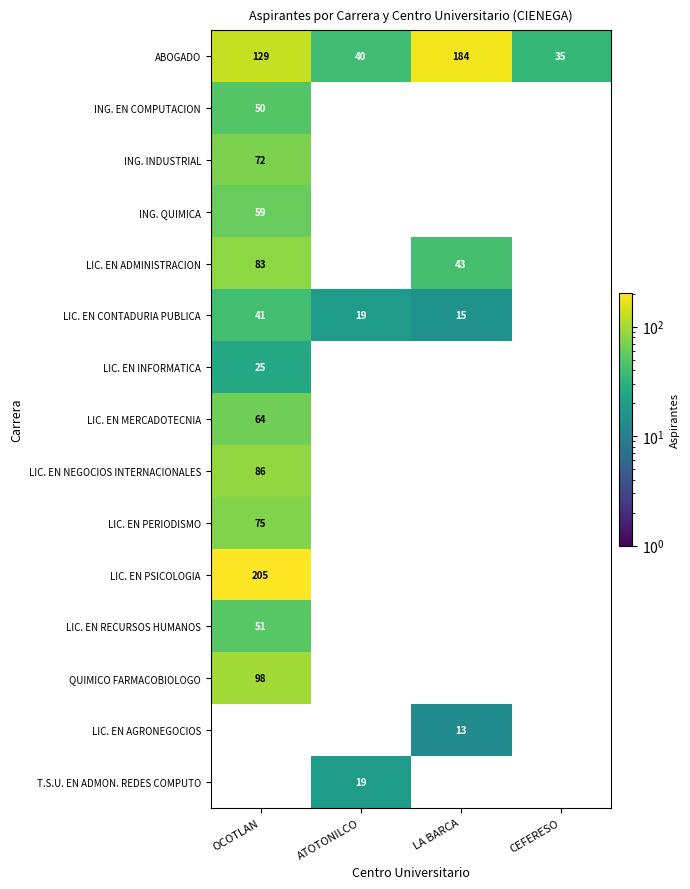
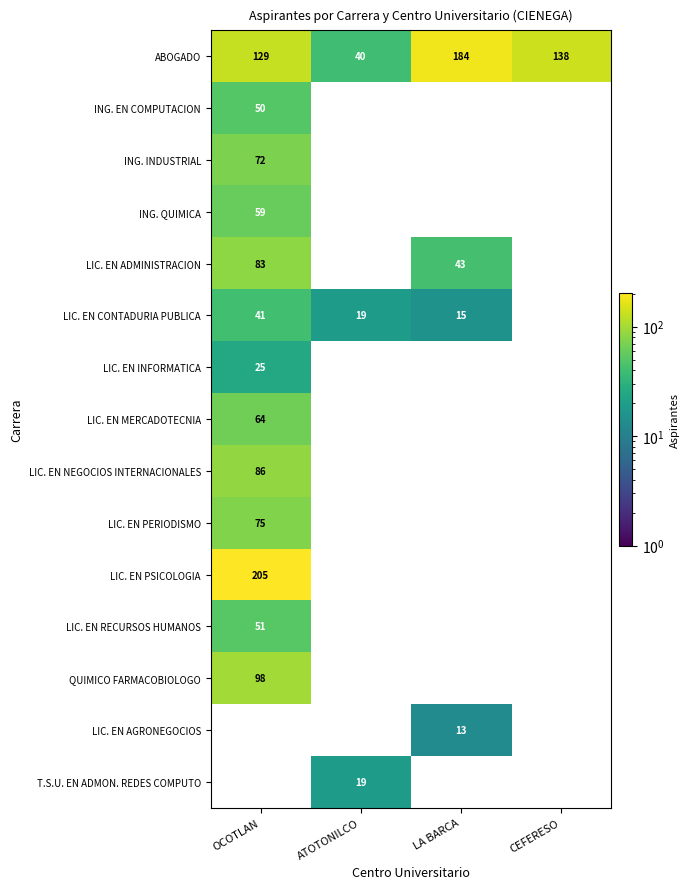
  {
    "ABOGADO": {
      "OCOTLAN": 129,
      "ATOTONILCO": 40,
      "LA BARCA": 184,
-     "CEFERESO": 35
+     "CEFERESO": 138
    },
    "ING. EN COMPUTACION": {
      "OCOTLAN": 50
    },
    "ING. INDUSTRIAL": {
      "OCOTLAN": 72
    },
    "ING. QUIMICA": {
      "OCOTLAN": 59
    },
    "LIC. EN ADMINISTRACION": {
      "OCOTLAN": 83,
      "LA BARCA": 43
    },
    "LIC. EN CONTADURIA PUBLICA": {
      "OCOTLAN": 41,
      "ATOTONILCO": 19,
      "LA BARCA": 15
    },
    "LIC. EN INFORMATICA": {
      "OCOTLAN": 25
    },
    "LIC. EN MERCADOTECNIA": {
      "OCOTLAN": 64
    },
    "LIC. EN NEGOCIOS INTERNACIONALES": {
      "OCOTLAN": 86
    },
    "LIC. EN PERIODISMO": {
      "OCOTLAN": 75
    },
    "LIC. EN PSICOLOGIA": {
      "OCOTLAN": 205
    },
    "LIC. EN RECURSOS HUMANOS": {
      "OCOTLAN": 51
    },
    "QUIMICO FARMACOBIOLOGO": {
      "OCOTLAN": 98
    },
    "LIC. EN AGRONEGOCIOS": {
      "LA BARCA": 13
    },
    "T.S.U. EN ADMON. REDES COMPUTO": {
      "ATOTONILCO": 19
    }
  }
